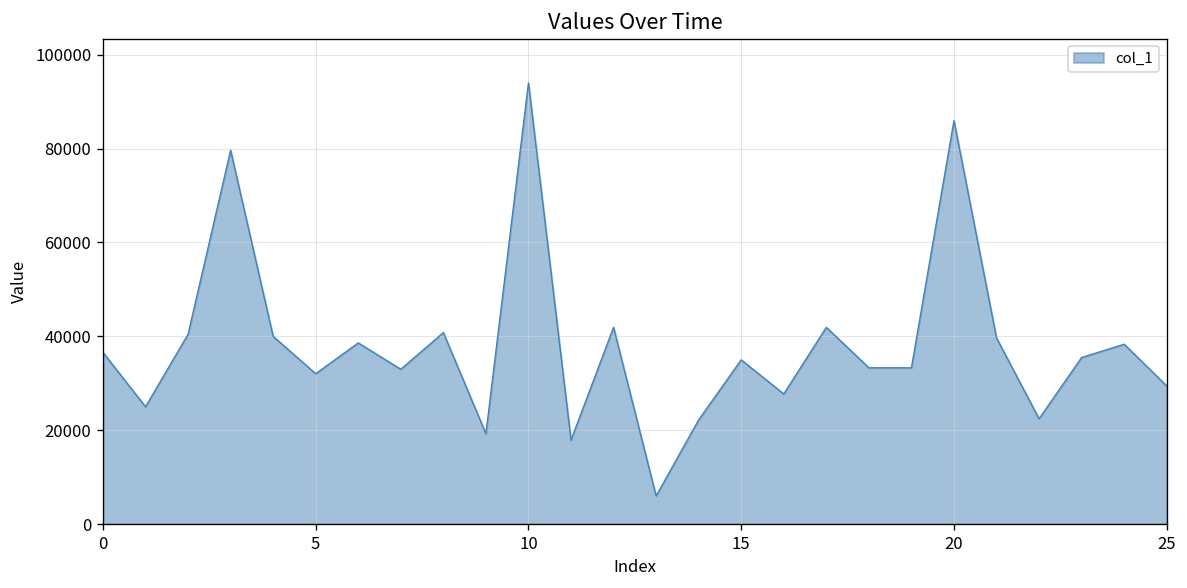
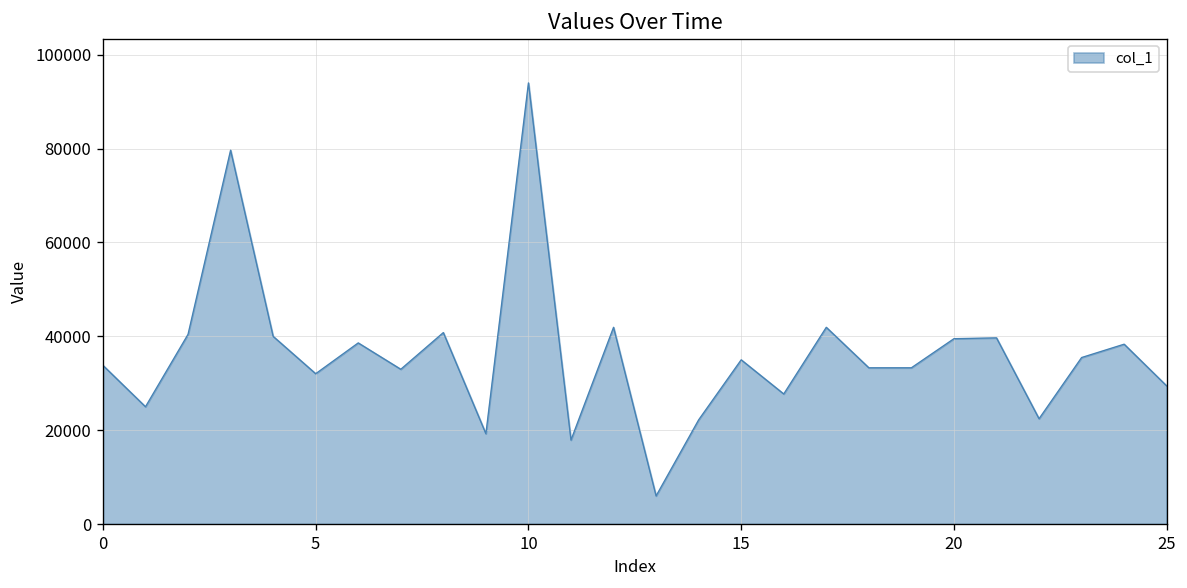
  {
-   "0": 37000,
+   "0": 34000,
    "5": 32000,
    "10": 94000,
    "15": 35000,
-   "20": 86000,
+   "20": 40000,
    "25": 29000
  }
